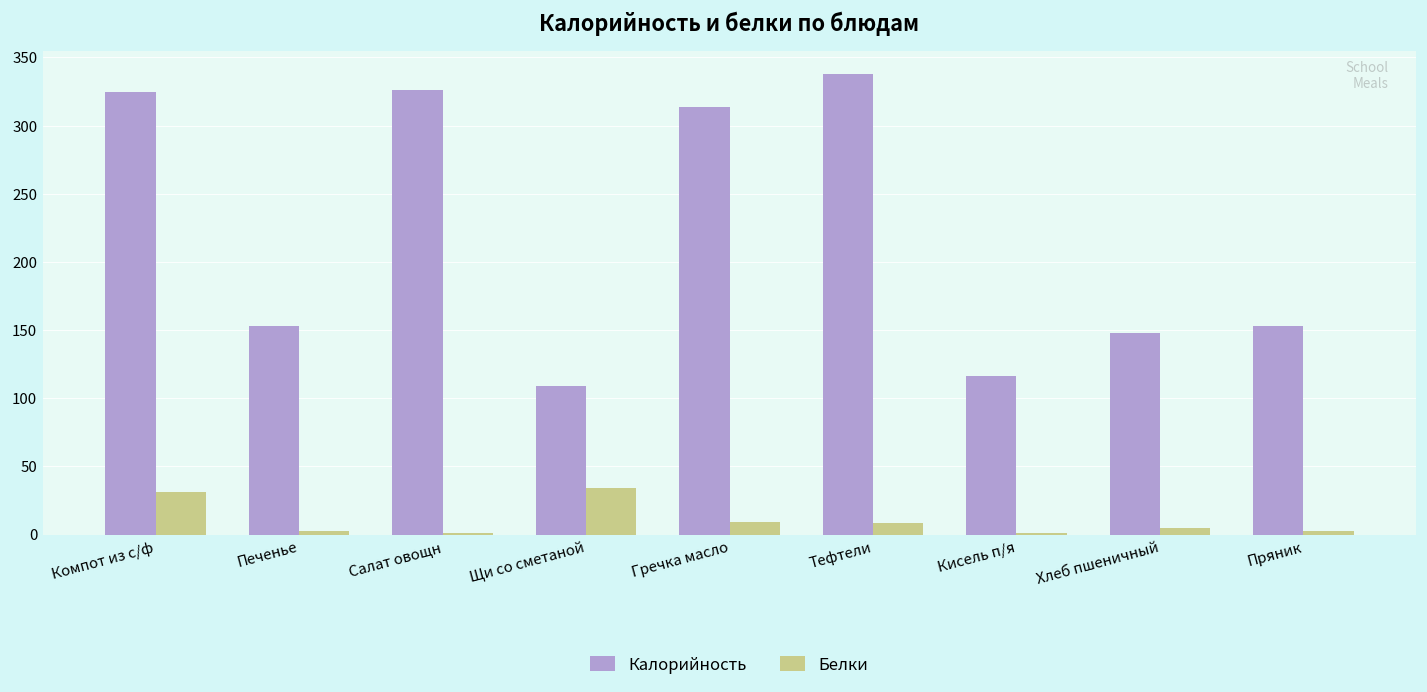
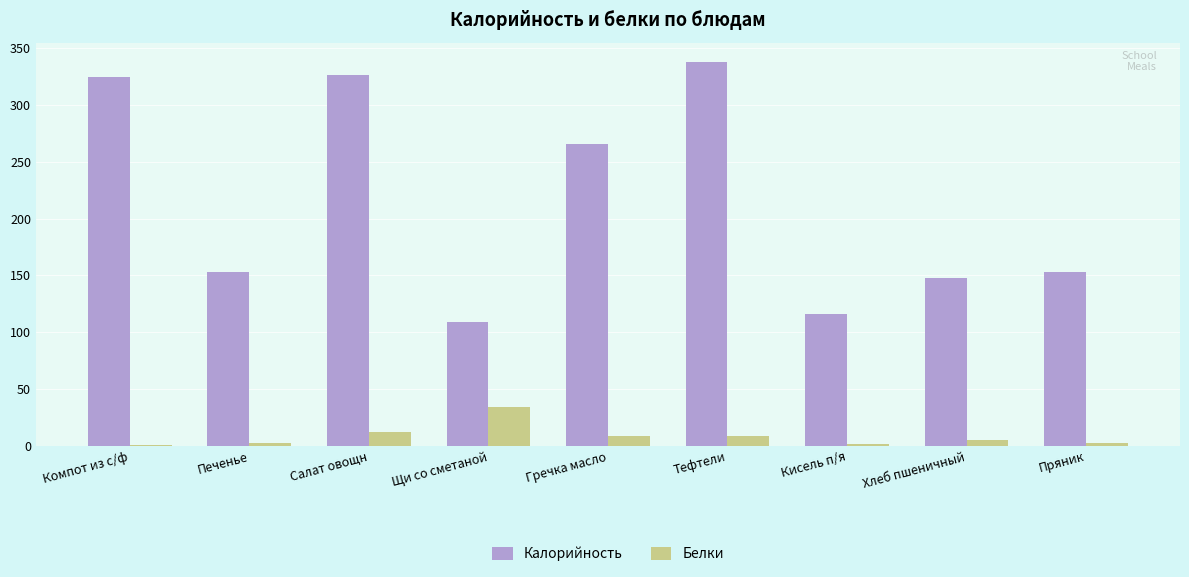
  {
    "Калорийность": {
      "Компот из с/ф": 325,
      "Печенье": 153,
      "Салат овощн": 326,
      "Щи со сметаной": 109,
-     "Гречка масло": 314,
+     "Гречка масло": 266,
      "Тефтели": 338,
      "Кисель п/я": 116,
      "Хлеб пшеничный": 148,
      "Пряник": 153
    },
    "Белки": {
-     "Компот из с/ф": 31,
+     "Компот из с/ф": 1,
      "Печенье": 3,
-     "Салат овощн": 1,
+     "Салат овощн": 12,
      "Щи со сметаной": 34,
      "Гречка масло": 9,
      "Тефтели": 9,
      "Хлеб пшеничный": 5,
      "Пряник": 3
    }
  }
